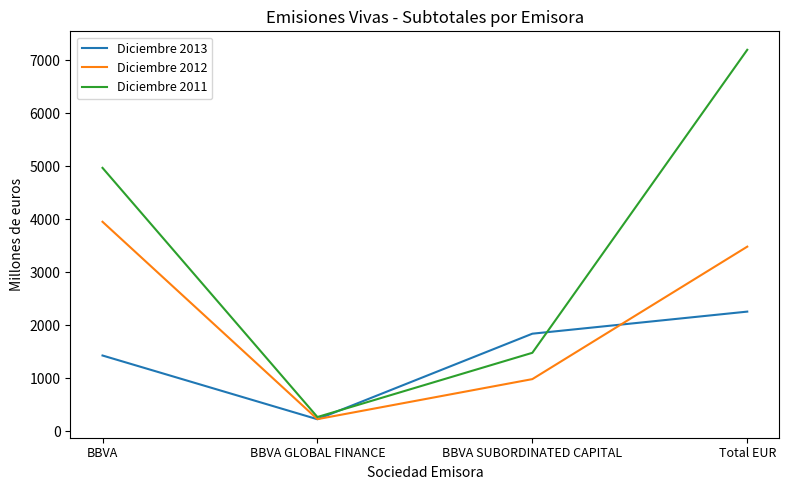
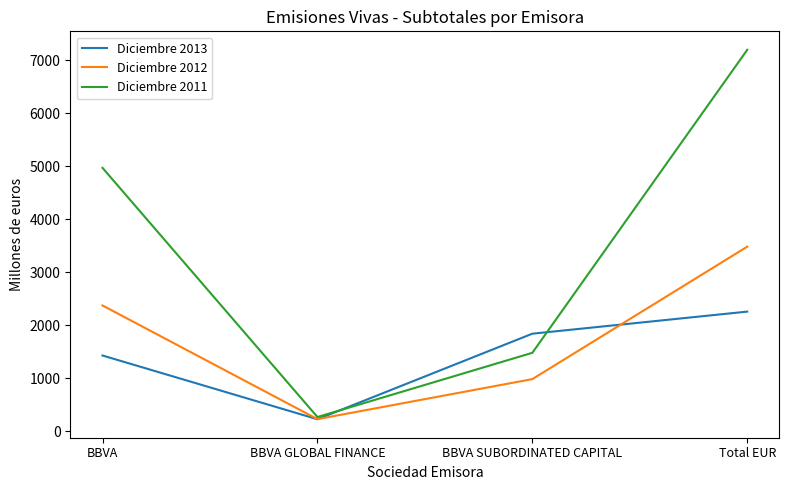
  {
    "Diciembre 2013": {
      "BBVA": 1400,
      "BBVA SUBORDINATED CAPITAL": 1800,
      "Total EUR": 2300
    },
    "Diciembre 2012": {
-     "BBVA": 4000,
+     "BBVA": 2400,
      "BBVA SUBORDINATED CAPITAL": 1000,
      "Total EUR": 3500
    },
    "Diciembre 2011": {
      "BBVA": 5000,
      "BBVA SUBORDINATED CAPITAL": 1500,
      "Total EUR": 7200
    }
  }
